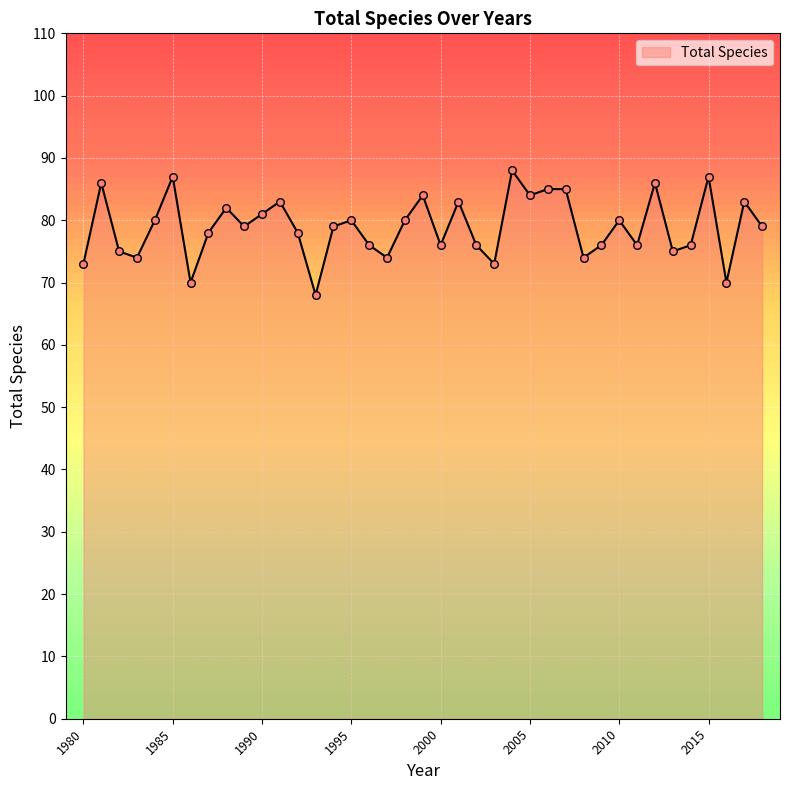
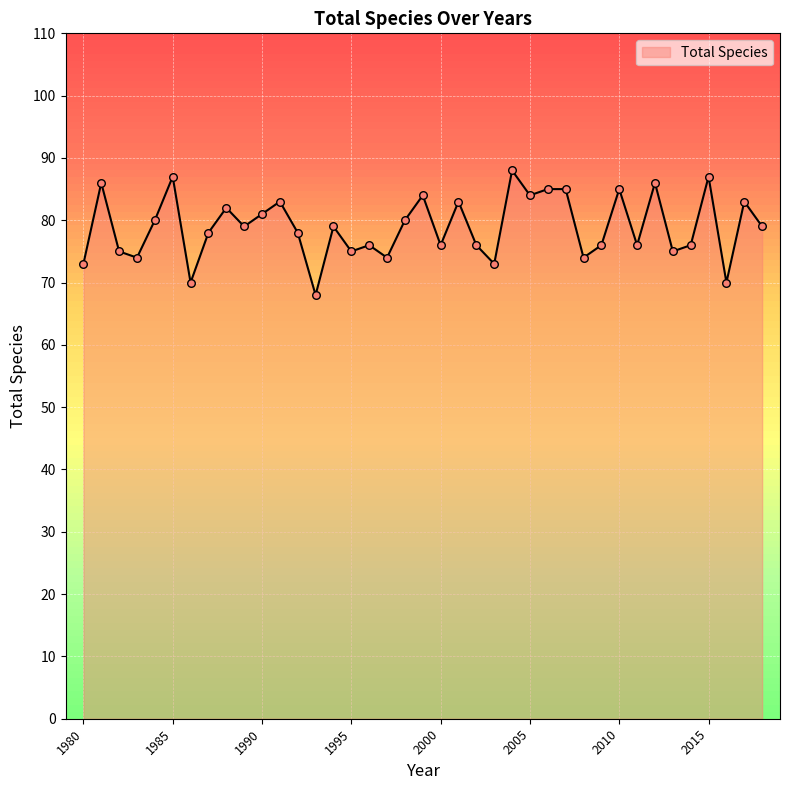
  {
    "1980": 73,
    "1985": 87,
    "1990": 81,
-   "1995": 80,
+   "1995": 75,
    "2000": 76,
    "2005": 84,
-   "2010": 80,
+   "2010": 85,
    "2015": 87
  }
